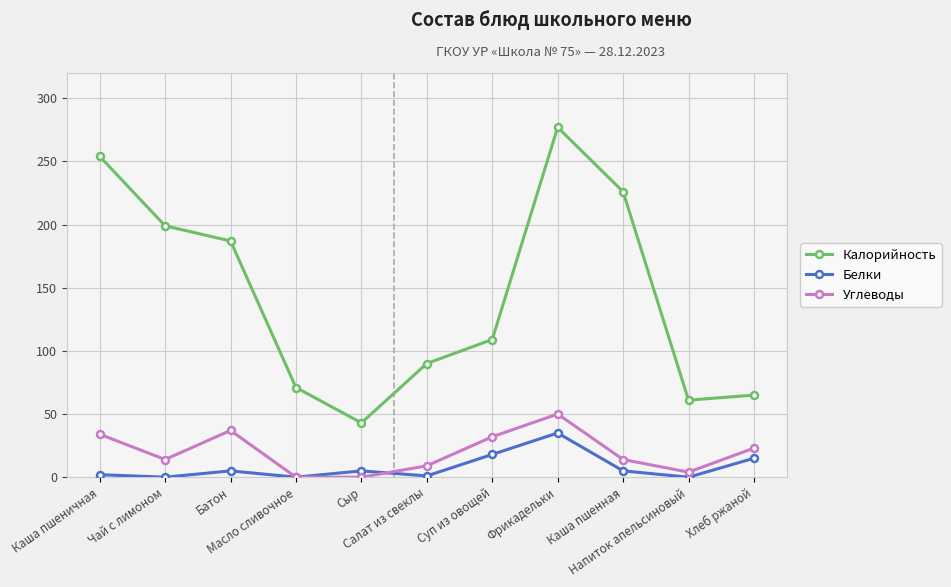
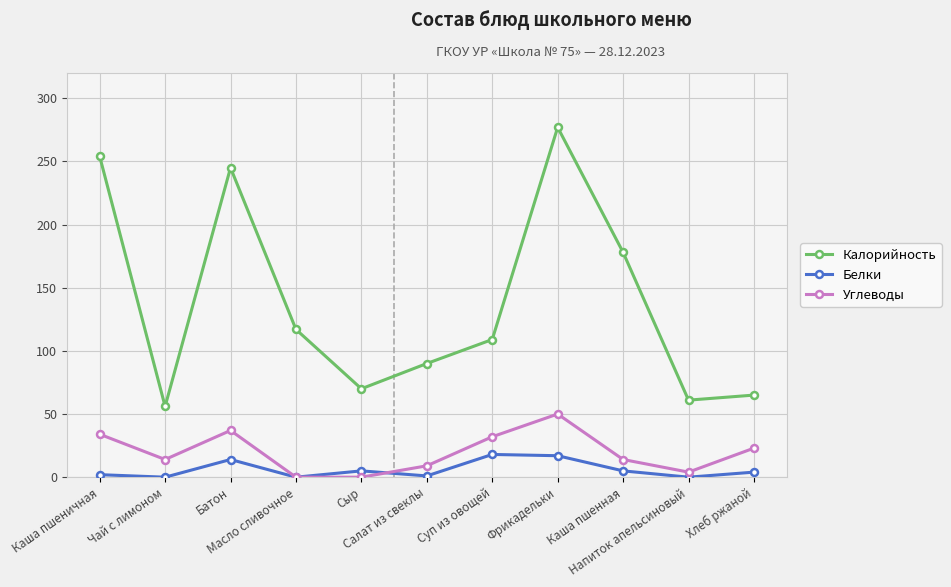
  {
    "Калорийность": {
      "Каша пшеничная": 254,
-     "Чай с лимоном": 199,
-     "Батон": 187,
-     "Масло сливочное": 71,
-     "Сыр": 43,
+     "Чай с лимоном": 56,
+     "Батон": 245,
+     "Масло сливочное": 117,
+     "Сыр": 70,
      "Салат из свеклы": 90,
      "Суп из овощей": 109,
      "Фрикадельки": 277,
-     "Каша пшенная": 226,
+     "Каша пшенная": 178,
      "Напиток апельсиновый": 61,
      "Хлеб ржаной": 65
    },
    "Белки": {
      "Каша пшеничная": 2,
      "Чай с лимоном": 0,
-     "Батон": 5,
+     "Батон": 14,
      "Сыр": 5,
      "Салат из свеклы": 1,
      "Суп из овощей": 18,
-     "Фрикадельки": 35,
+     "Фрикадельки": 17,
      "Каша пшенная": 5,
      "Напиток апельсиновый": 0,
-     "Хлеб ржаной": 15
+     "Хлеб ржаной": 4
    },
    "Углеводы": {
      "Каша пшеничная": 34,
      "Чай с лимоном": 14,
      "Батон": 37,
      "Сыр": 0,
      "Салат из свеклы": 9,
      "Суп из овощей": 32,
      "Фрикадельки": 50,
      "Каша пшенная": 14,
      "Напиток апельсиновый": 4,
      "Хлеб ржаной": 23
    }
  }
